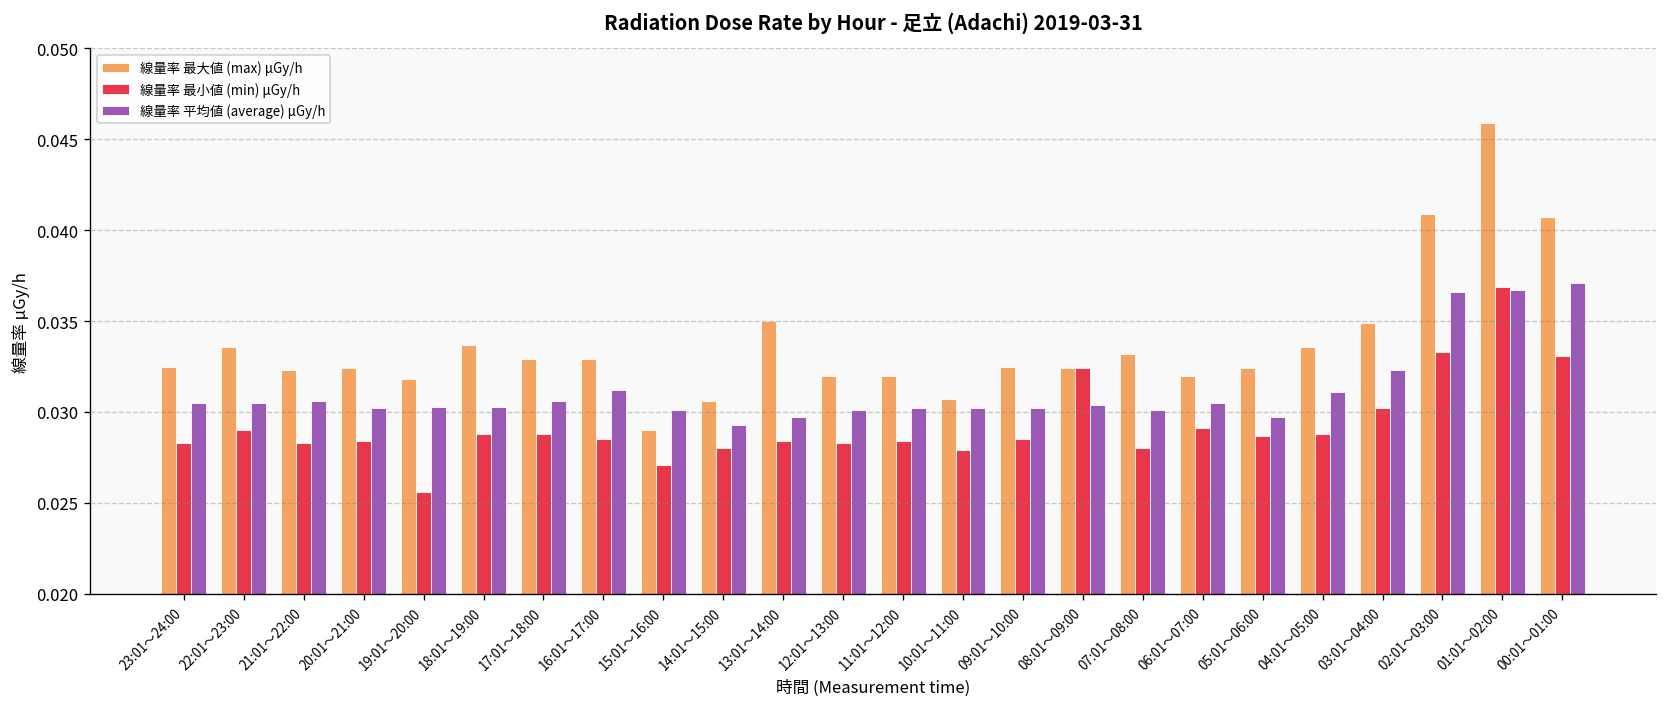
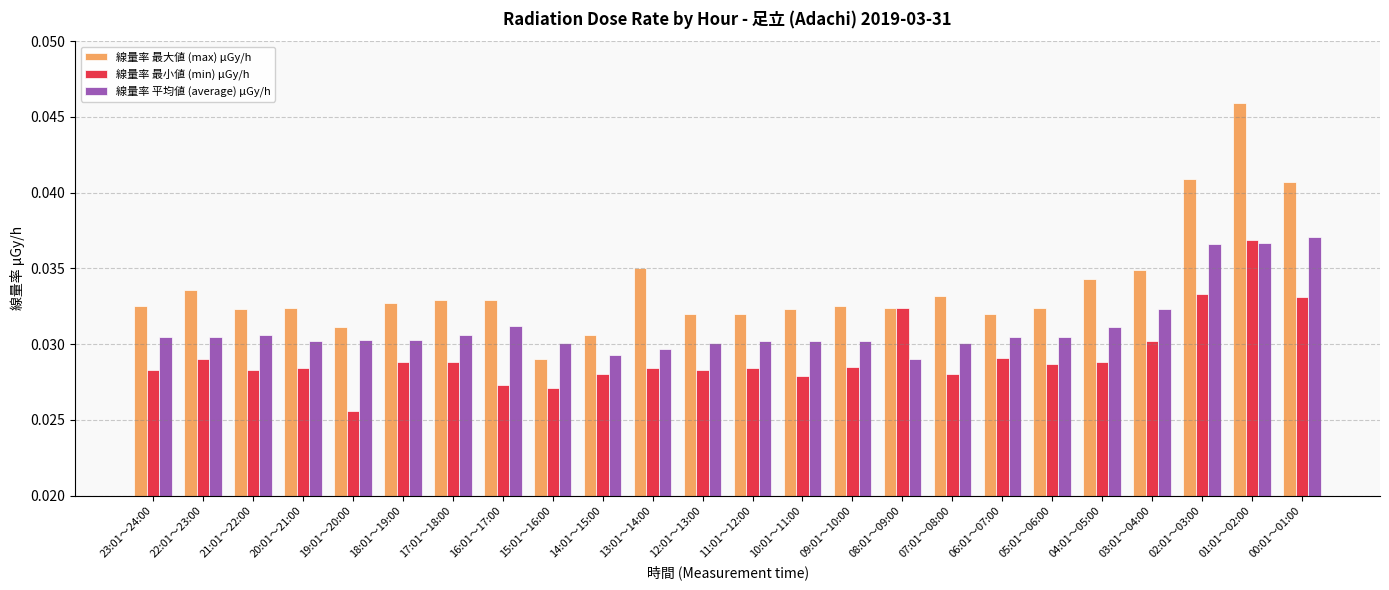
  {
    "線量率 最大値 (max) μGy/h": {
      "23:01～24:00": 0.0325,
      "22:01～23:00": 0.0336,
      "21:01～22:00": 0.0323,
      "20:01～21:00": 0.0324,
-     "19:01～20:00": 0.0318,
-     "18:01～19:00": 0.0337,
+     "19:01～20:00": 0.0311,
+     "18:01～19:00": 0.0327,
      "17:01～18:00": 0.0329,
      "16:01～17:00": 0.0329,
      "15:01～16:00": 0.0290,
      "14:01～15:00": 0.0306,
      "13:01～14:00": 0.0350,
      "12:01～13:00": 0.0320,
      "11:01～12:00": 0.0320,
-     "10:01～11:00": 0.0307,
+     "10:01～11:00": 0.0323,
      "09:01～10:00": 0.0325,
      "08:01～09:00": 0.0324,
      "07:01～08:00": 0.0332,
      "06:01～07:00": 0.0320,
      "05:01～06:00": 0.0324,
-     "04:01～05:00": 0.0336,
+     "04:01～05:00": 0.0343,
      "03:01～04:00": 0.0349,
      "02:01～03:00": 0.0409,
      "01:01～02:00": 0.0459,
      "00:01～01:00": 0.0407
    },
    "線量率 最小値 (min) μGy/h": {
      "23:01～24:00": 0.0283,
      "22:01～23:00": 0.0290,
      "21:01～22:00": 0.0283,
      "20:01～21:00": 0.0284,
      "19:01～20:00": 0.0256,
      "18:01～19:00": 0.0288,
      "17:01～18:00": 0.0288,
-     "16:01～17:00": 0.0285,
+     "16:01～17:00": 0.0273,
      "15:01～16:00": 0.0271,
      "14:01～15:00": 0.0280,
      "13:01～14:00": 0.0284,
      "12:01～13:00": 0.0283,
      "11:01～12:00": 0.0284,
      "10:01～11:00": 0.0279,
      "09:01～10:00": 0.0285,
      "08:01～09:00": 0.0324,
      "07:01～08:00": 0.0280,
      "06:01～07:00": 0.0291,
      "05:01～06:00": 0.0287,
      "04:01～05:00": 0.0288,
      "03:01～04:00": 0.0302,
      "02:01～03:00": 0.0333,
      "01:01～02:00": 0.0369,
      "00:01～01:00": 0.0331
    },
    "線量率 平均値 (average) μGy/h": {
      "23:01～24:00": 0.0305,
      "22:01～23:00": 0.0305,
      "21:01～22:00": 0.0306,
      "20:01～21:00": 0.0302,
      "19:01～20:00": 0.0303,
      "18:01～19:00": 0.0303,
      "17:01～18:00": 0.0306,
      "16:01～17:00": 0.0312,
      "15:01～16:00": 0.0301,
      "14:01～15:00": 0.0293,
      "13:01～14:00": 0.0297,
      "12:01～13:00": 0.0301,
      "11:01～12:00": 0.0302,
      "10:01～11:00": 0.0302,
      "09:01～10:00": 0.0302,
-     "08:01～09:00": 0.0304,
+     "08:01～09:00": 0.0290,
      "07:01～08:00": 0.0301,
      "06:01～07:00": 0.0305,
-     "05:01～06:00": 0.0297,
+     "05:01～06:00": 0.0305,
      "04:01～05:00": 0.0311,
      "03:01～04:00": 0.0323,
      "02:01～03:00": 0.0366,
      "01:01～02:00": 0.0367,
      "00:01～01:00": 0.0371
    }
  }
